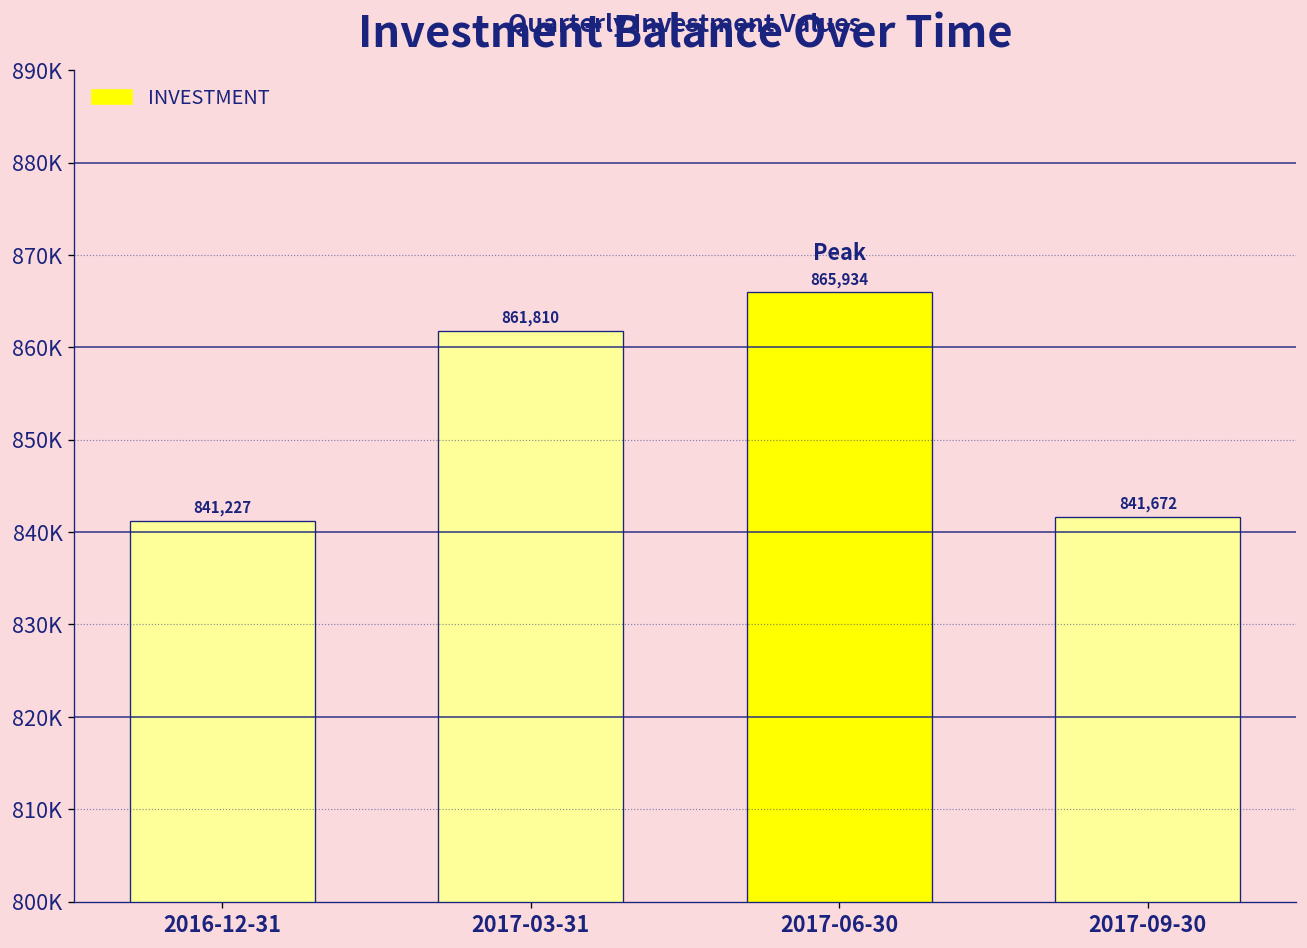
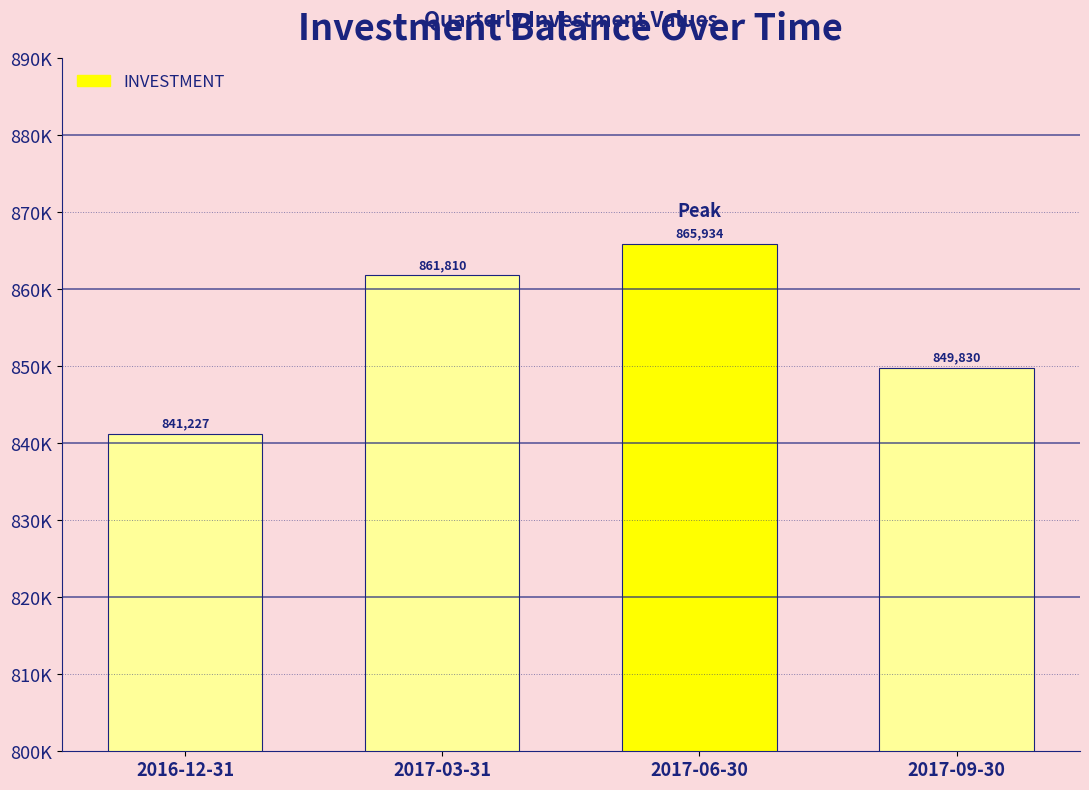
  {
    "2016-12-31": "841,227",
    "2017-03-31": "861,810",
    "2017-06-30": "865,934",
-   "2017-09-30": "841,672"
+   "2017-09-30": "849,830"
  }
